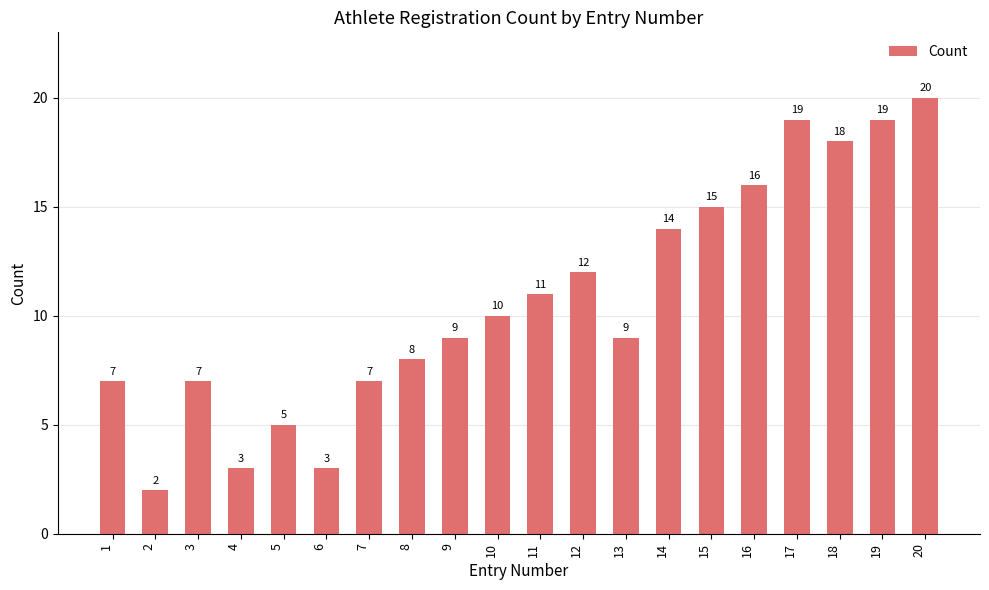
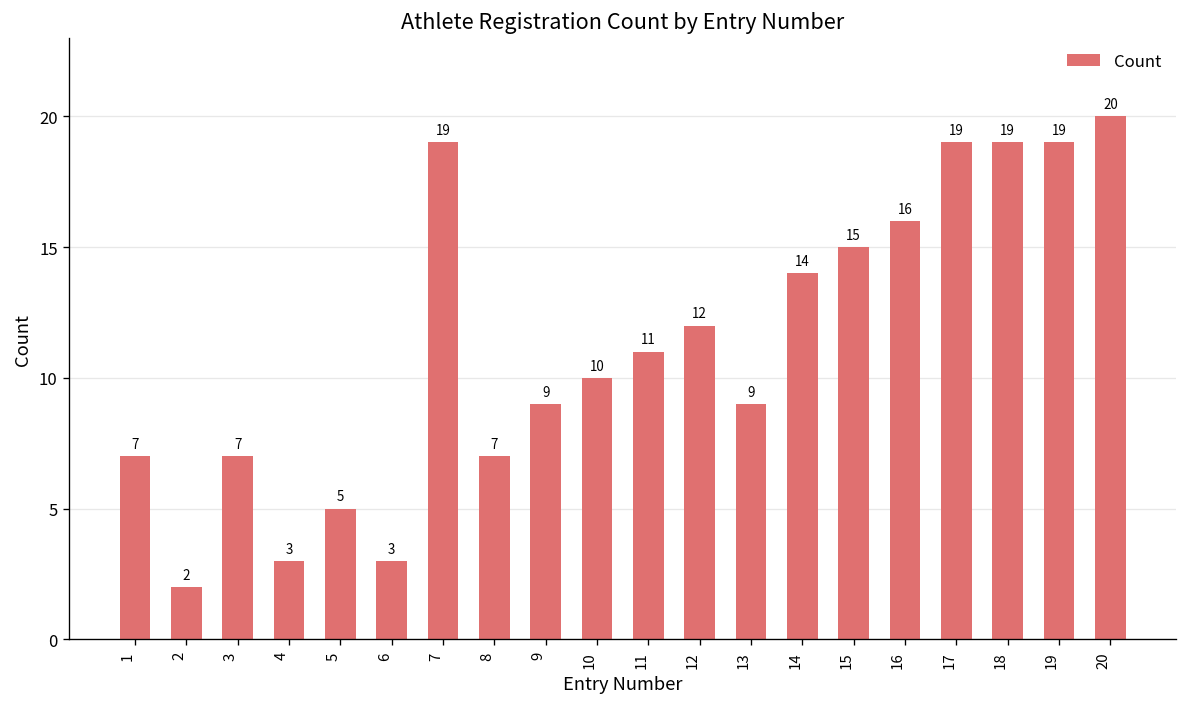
  {
    "1": 7,
    "2": 2,
    "3": 7,
    "4": 3,
    "5": 5,
    "6": 3,
-   "7": 7,
-   "8": 8,
+   "7": 19,
+   "8": 7,
    "9": 9,
    "10": 10,
    "11": 11,
    "12": 12,
    "13": 9,
    "14": 14,
    "15": 15,
    "16": 16,
    "17": 19,
-   "18": 18,
+   "18": 19,
    "19": 19,
    "20": 20
  }
